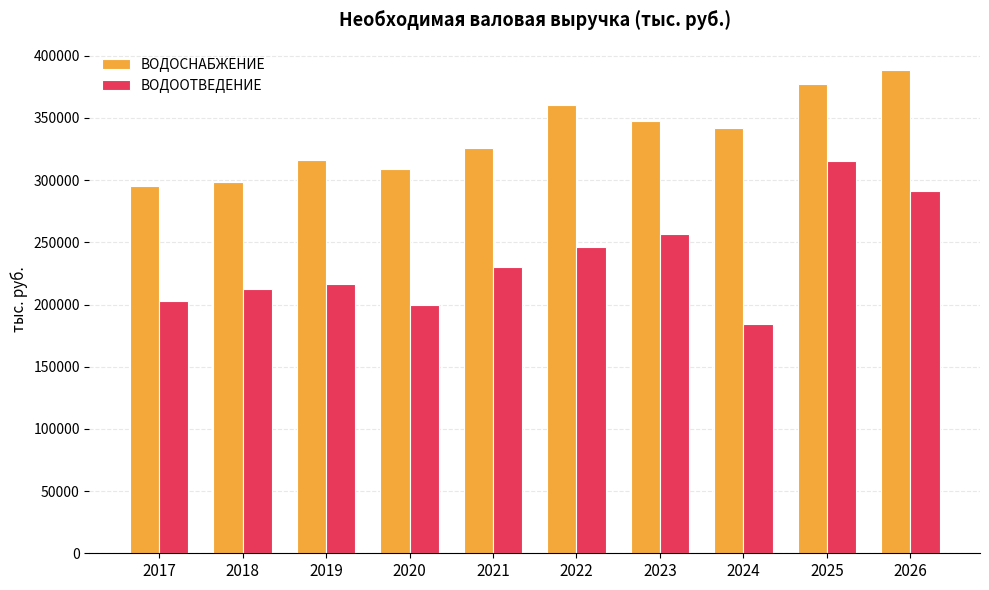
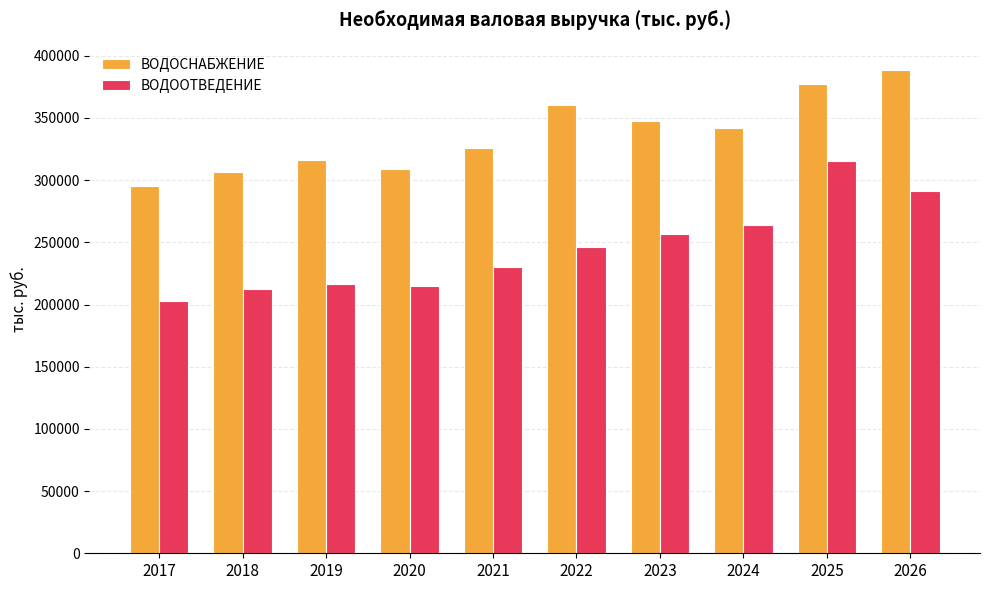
  {
    "ВОДОСНАБЖЕНИЕ": {
      "2017": 295000,
-     "2018": 299000,
+     "2018": 307000,
      "2019": 316000,
      "2020": 309000,
      "2021": 326000,
      "2022": 360000,
      "2023": 347000,
      "2024": 342000,
      "2025": 377000,
      "2026": 389000
    },
    "ВОДООТВЕДЕНИЕ": {
      "2017": 203000,
      "2018": 213000,
      "2019": 217000,
-     "2020": 200000,
+     "2020": 215000,
      "2021": 230000,
      "2022": 246000,
      "2023": 257000,
-     "2024": 184000,
+     "2024": 264000,
      "2025": 316000,
      "2026": 291000
    }
  }
